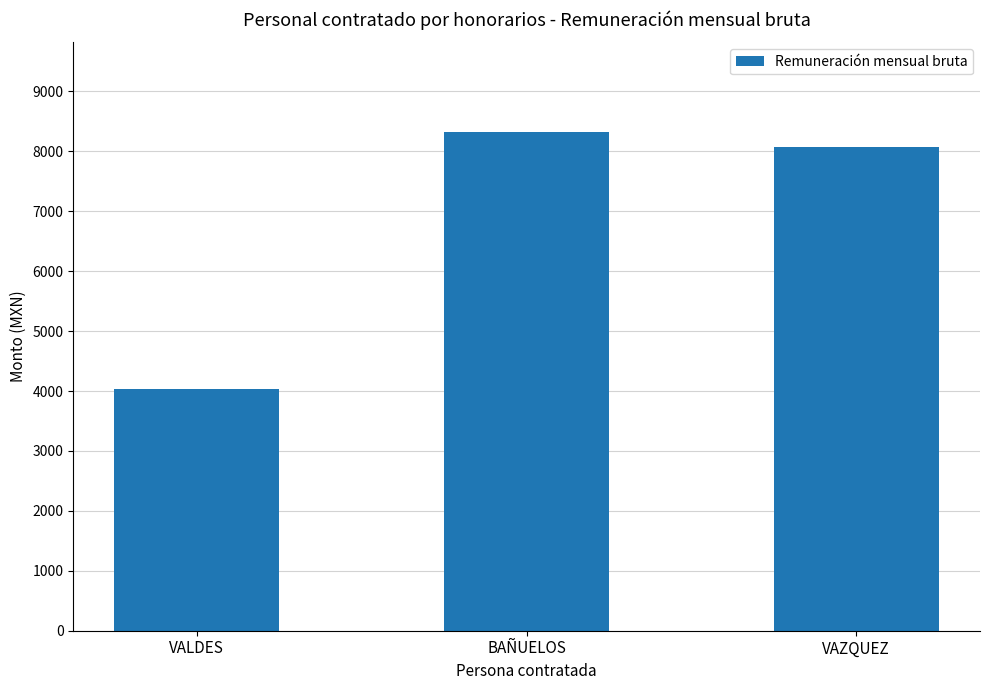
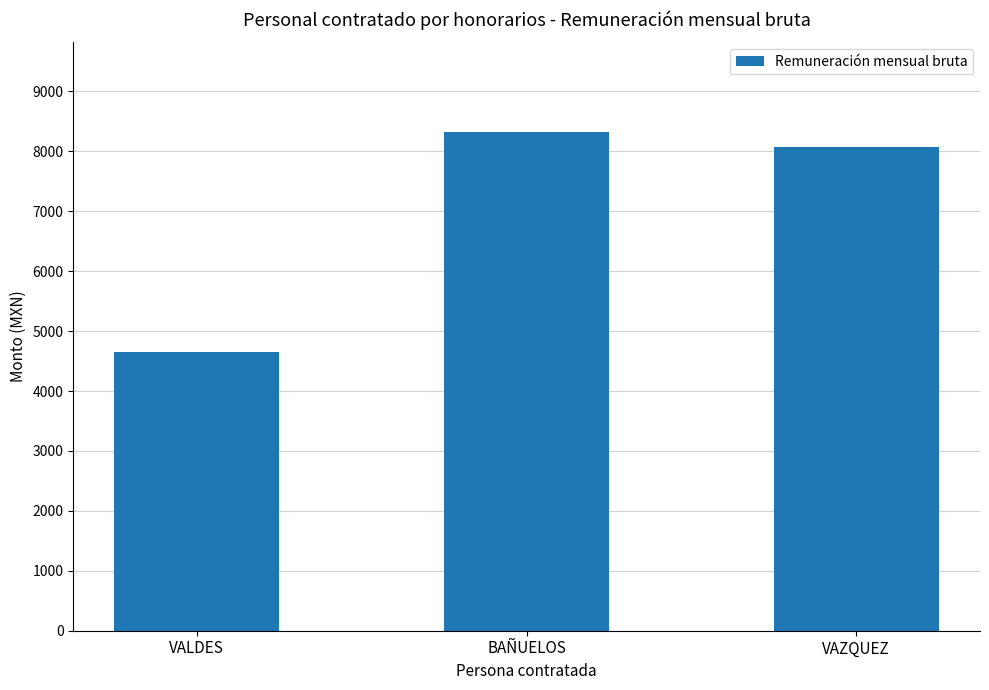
  {
-   "VALDES": 4000,
+   "VALDES": 4700,
    "BAÑUELOS": 8300,
    "VAZQUEZ": 8100
  }
